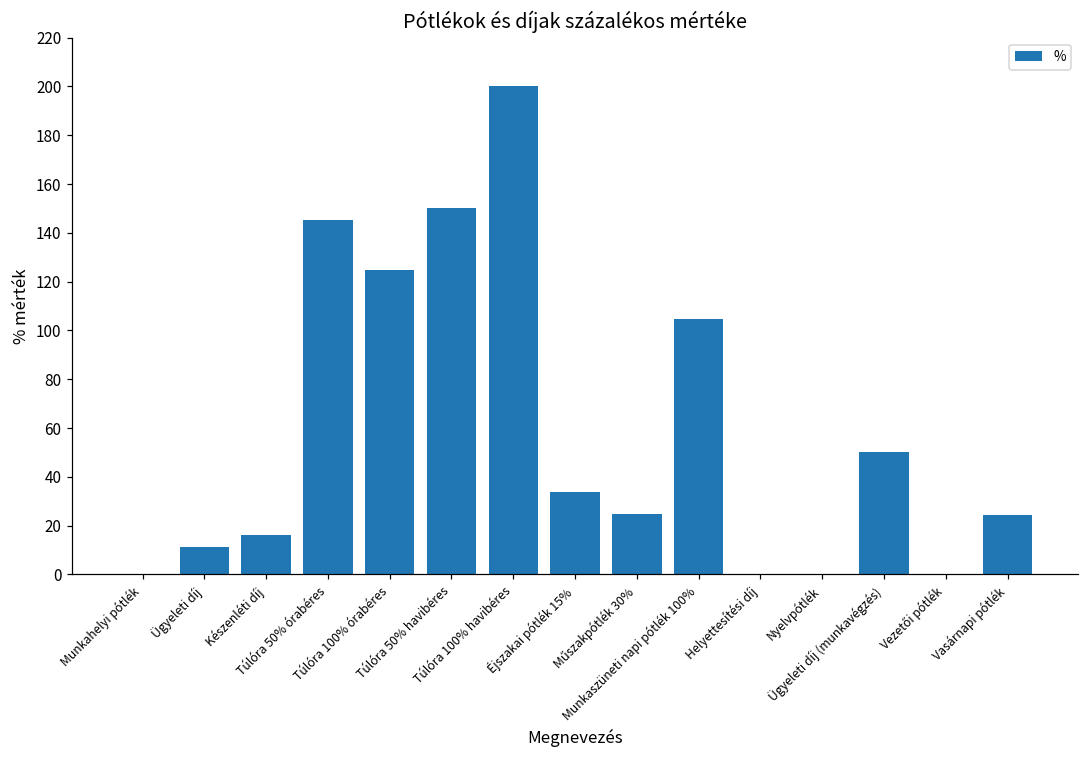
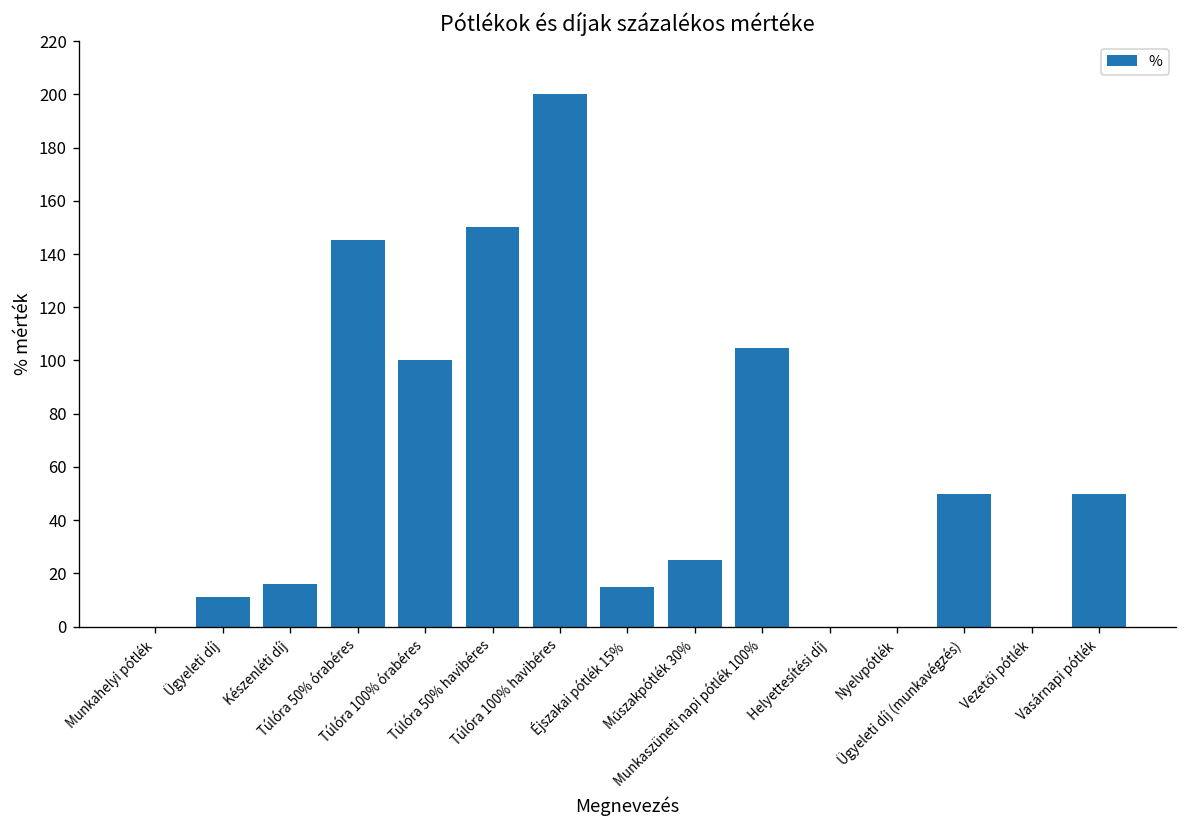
  {
    "Munkahelyi pótlék": 0,
    "Ügyeleti díj": 11,
    "Készenléti díj": 16,
    "Túlóra 50% órabéres": 145,
-   "Túlóra 100% órabéres": 125,
+   "Túlóra 100% órabéres": 100,
    "Túlóra 50% havibéres": 150,
    "Túlóra 100% havibéres": 200,
-   "Éjszakai pótlék 15%": 34,
+   "Éjszakai pótlék 15%": 15,
    "Műszakpótlék 30%": 25,
    "Munkaszüneti napi pótlék 100%": 105,
    "Helyettesítési díj": 0,
    "Nyelvpótlék": 0,
    "Ügyeleti díj (munkavégzés)": 50,
    "Vezetői pótlék": 0,
-   "Vasárnapi pótlék": 24
+   "Vasárnapi pótlék": 50
  }
